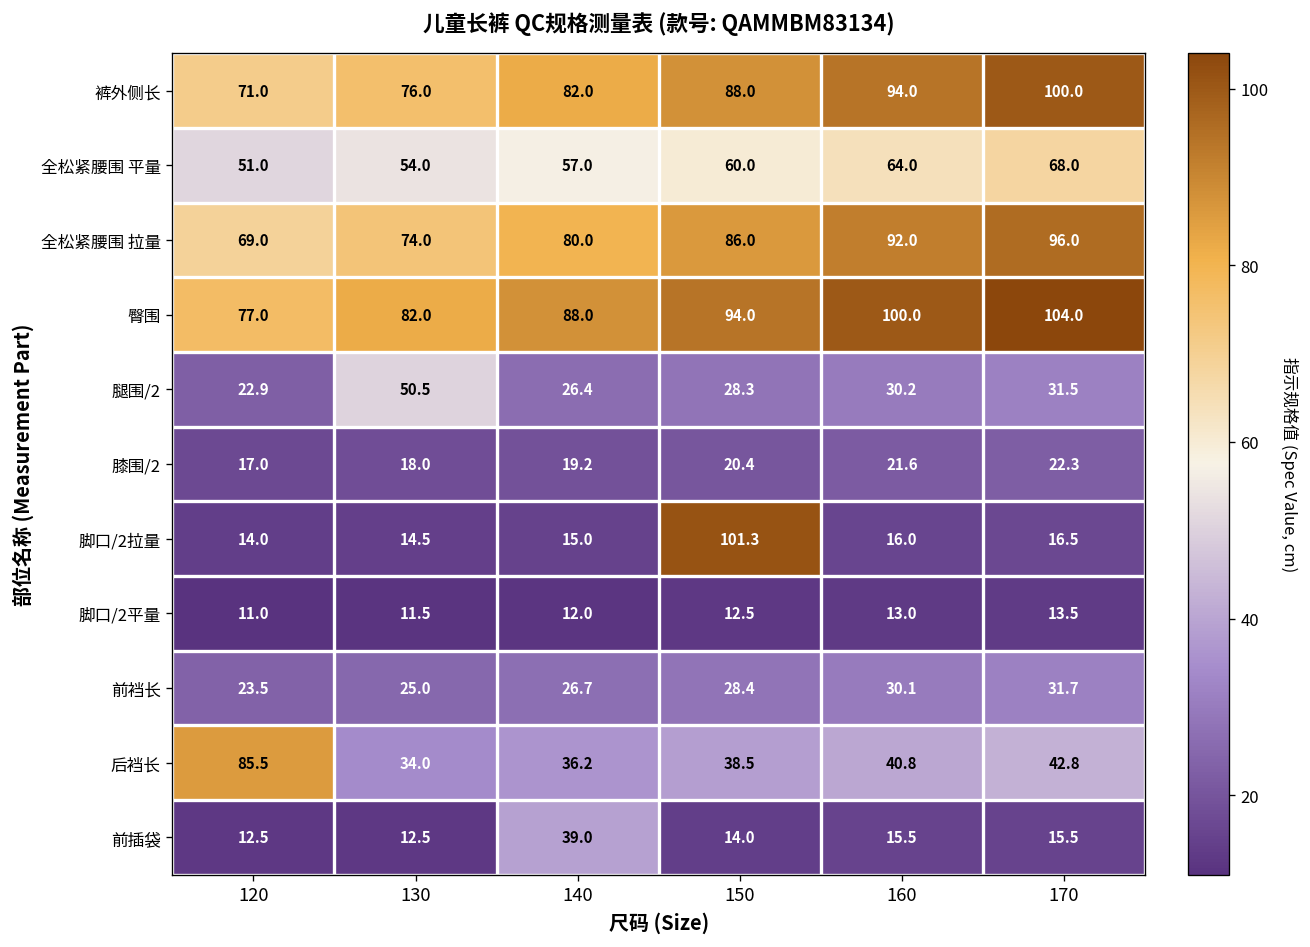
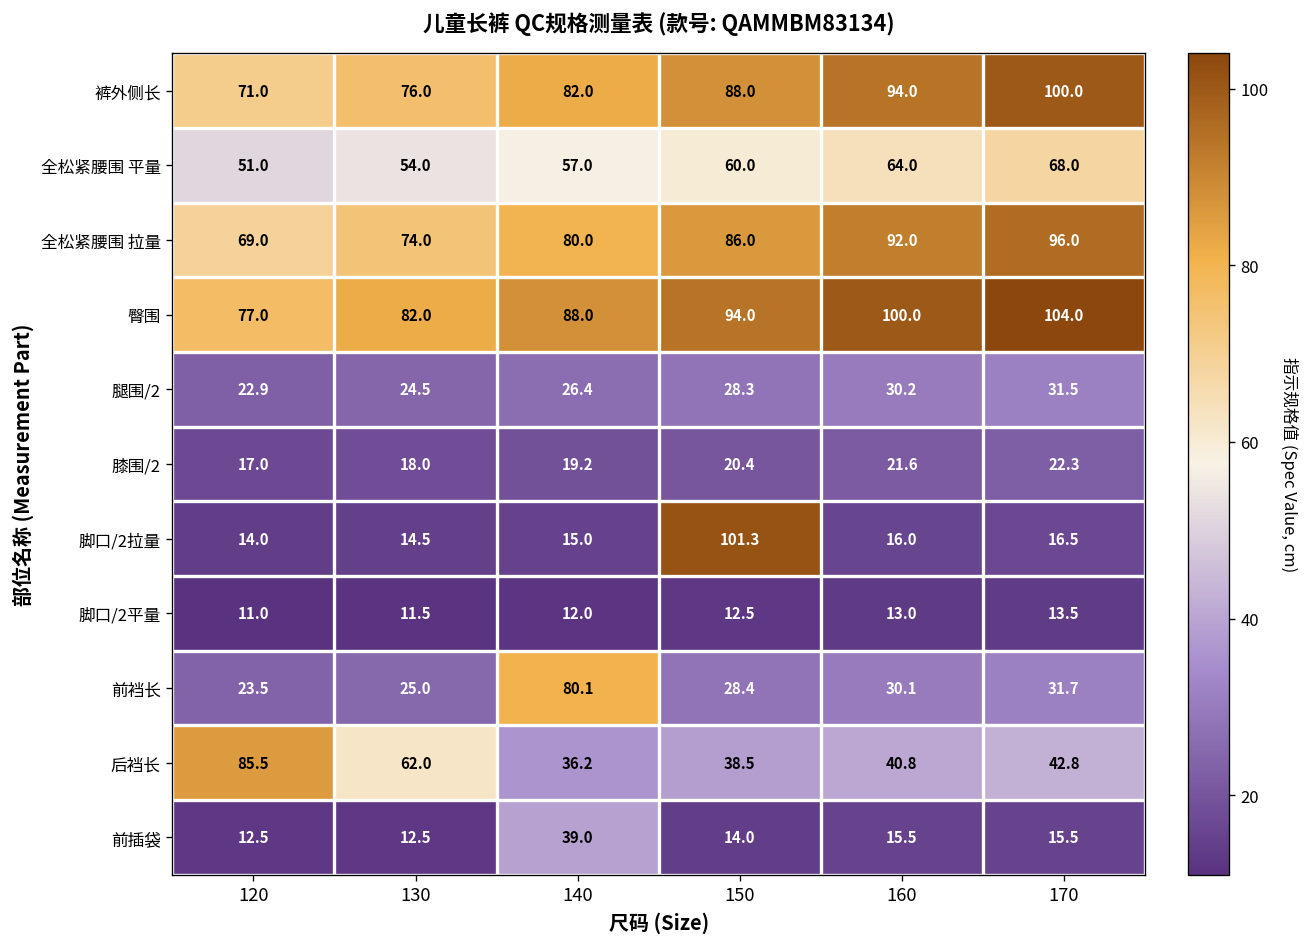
  {
    "裤外侧长": {
      "120": 71.0,
      "130": 76.0,
      "140": 82.0,
      "150": 88.0,
      "160": 94.0,
      "170": 100.0
    },
    "全松紧腰围 平量": {
      "120": 51.0,
      "130": 54.0,
      "140": 57.0,
      "150": 60.0,
      "160": 64.0,
      "170": 68.0
    },
    "全松紧腰围 拉量": {
      "120": 69.0,
      "130": 74.0,
      "140": 80.0,
      "150": 86.0,
      "160": 92.0,
      "170": 96.0
    },
    "臀围": {
      "120": 77.0,
      "130": 82.0,
      "140": 88.0,
      "150": 94.0,
      "160": 100.0,
      "170": 104.0
    },
    "腿围/2": {
      "120": 22.9,
-     "130": 50.5,
+     "130": 24.5,
      "140": 26.4,
      "150": 28.3,
      "160": 30.2,
      "170": 31.5
    },
    "膝围/2": {
      "120": 17.0,
      "130": 18.0,
      "140": 19.2,
      "150": 20.4,
      "160": 21.6,
      "170": 22.3
    },
    "脚口/2拉量": {
      "120": 14.0,
      "130": 14.5,
      "140": 15.0,
      "150": 101.3,
      "160": 16.0,
      "170": 16.5
    },
    "脚口/2平量": {
      "120": 11.0,
      "130": 11.5,
      "140": 12.0,
      "150": 12.5,
      "160": 13.0,
      "170": 13.5
    },
    "前裆长": {
      "120": 23.5,
      "130": 25.0,
-     "140": 26.7,
+     "140": 80.1,
      "150": 28.4,
      "160": 30.1,
      "170": 31.7
    },
    "后裆长": {
      "120": 85.5,
-     "130": 34.0,
+     "130": 62.0,
      "140": 36.2,
      "150": 38.5,
      "160": 40.8,
      "170": 42.8
    },
    "前插袋": {
      "120": 12.5,
      "130": 12.5,
      "140": 39.0,
      "150": 14.0,
      "160": 15.5,
      "170": 15.5
    }
  }
